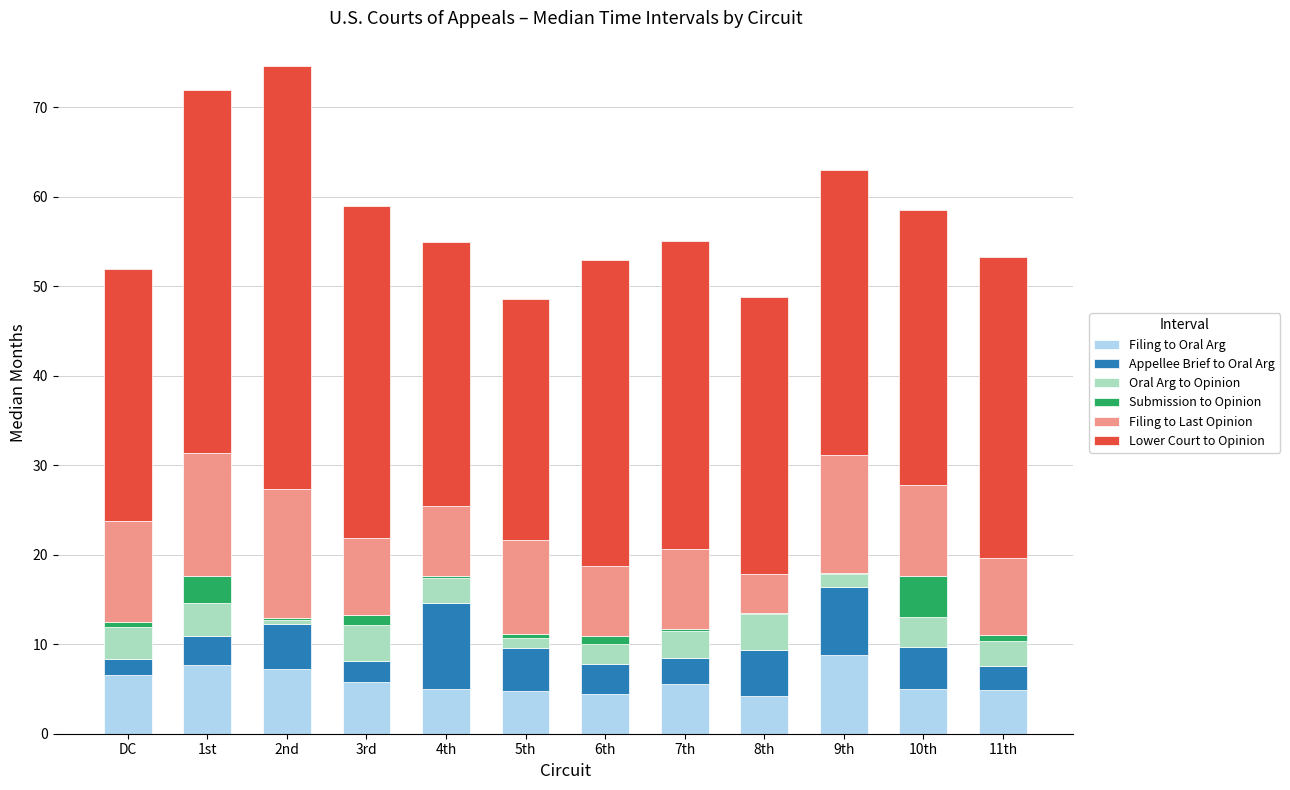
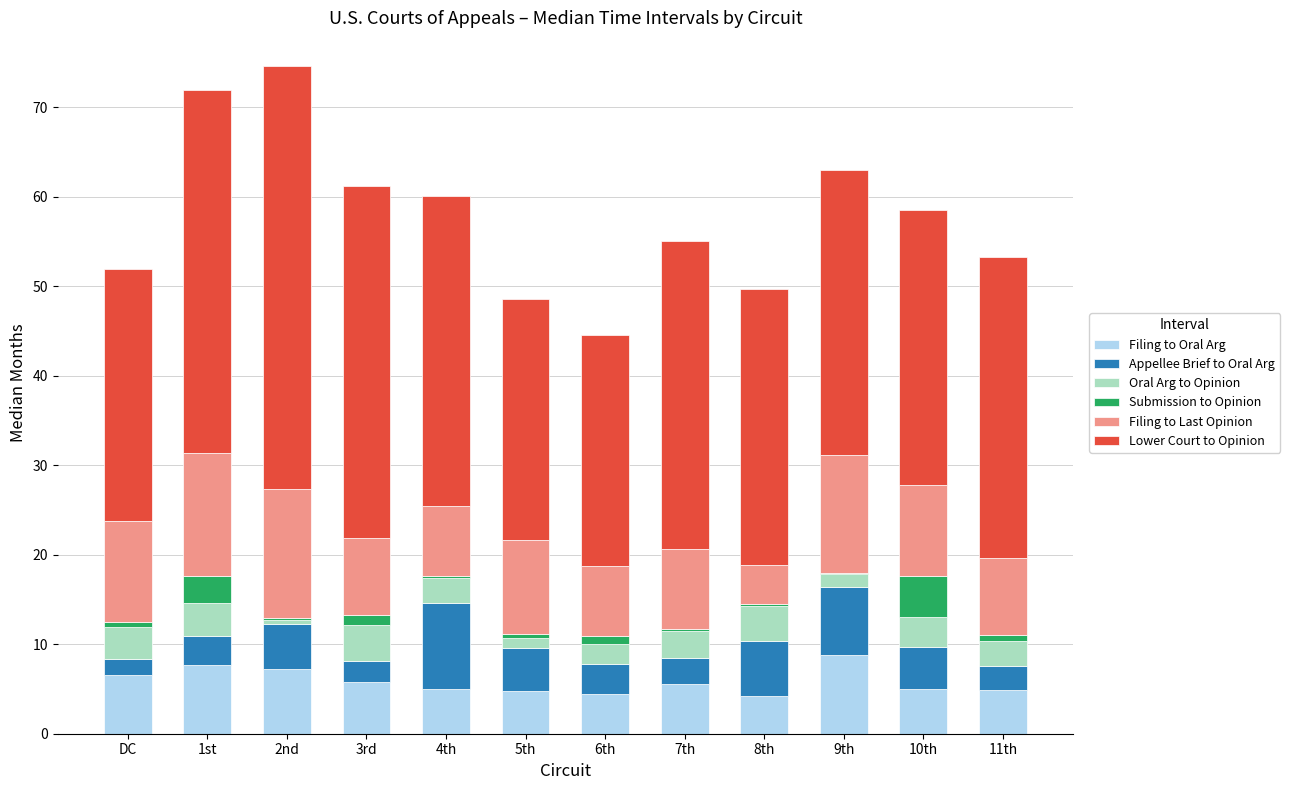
  {
    "Appellee Brief to Oral Arg": {
      "DC": 2,
      "1st": 3,
      "2nd": 5,
      "3rd": 2,
      "4th": 10,
      "5th": 5,
      "6th": 3,
      "7th": 3,
-     "8th": 5,
+     "8th": 6,
      "9th": 8,
      "10th": 5,
      "11th": 3
    },
    "Submission to Opinion": {
      "DC": 1,
      "1st": 3,
      "3rd": 1,
      "5th": 0,
      "6th": 1,
      "10th": 5,
      "11th": 1
    },
    "Filing to Last Opinion": {
      "DC": 11,
      "1st": 14,
      "2nd": 14,
      "3rd": 9,
      "4th": 8,
      "5th": 10,
      "6th": 8,
      "7th": 9,
      "8th": 4,
      "9th": 13,
      "10th": 10,
      "11th": 9
    },
    "Lower Court to Opinion": {
      "DC": 28,
      "1st": 40,
      "2nd": 47,
-     "3rd": 37,
-     "4th": 30,
+     "3rd": 39,
+     "4th": 35,
      "5th": 27,
-     "6th": 34,
+     "6th": 26,
      "7th": 34,
      "8th": 31,
      "9th": 32,
      "10th": 31,
      "11th": 34
    }
  }
